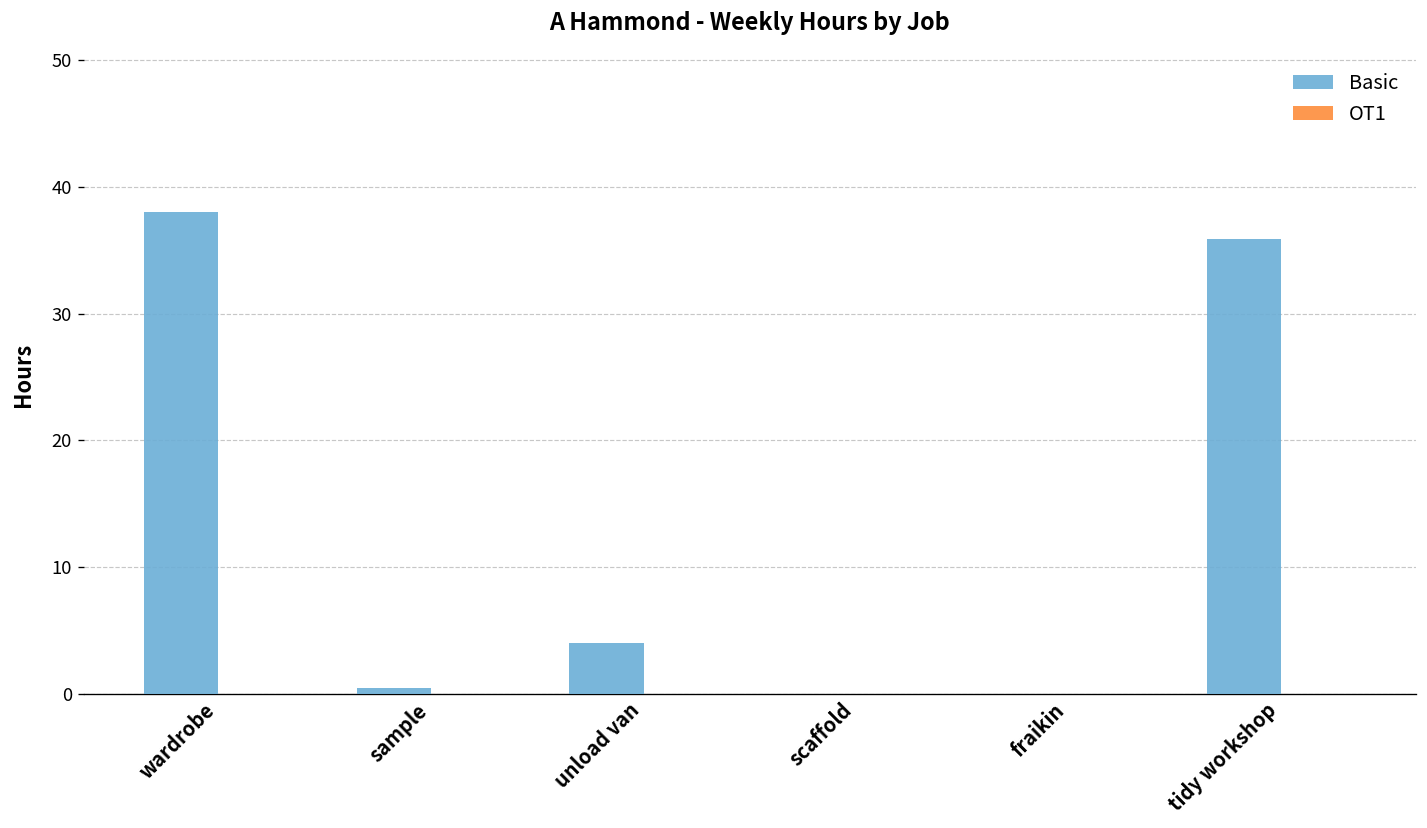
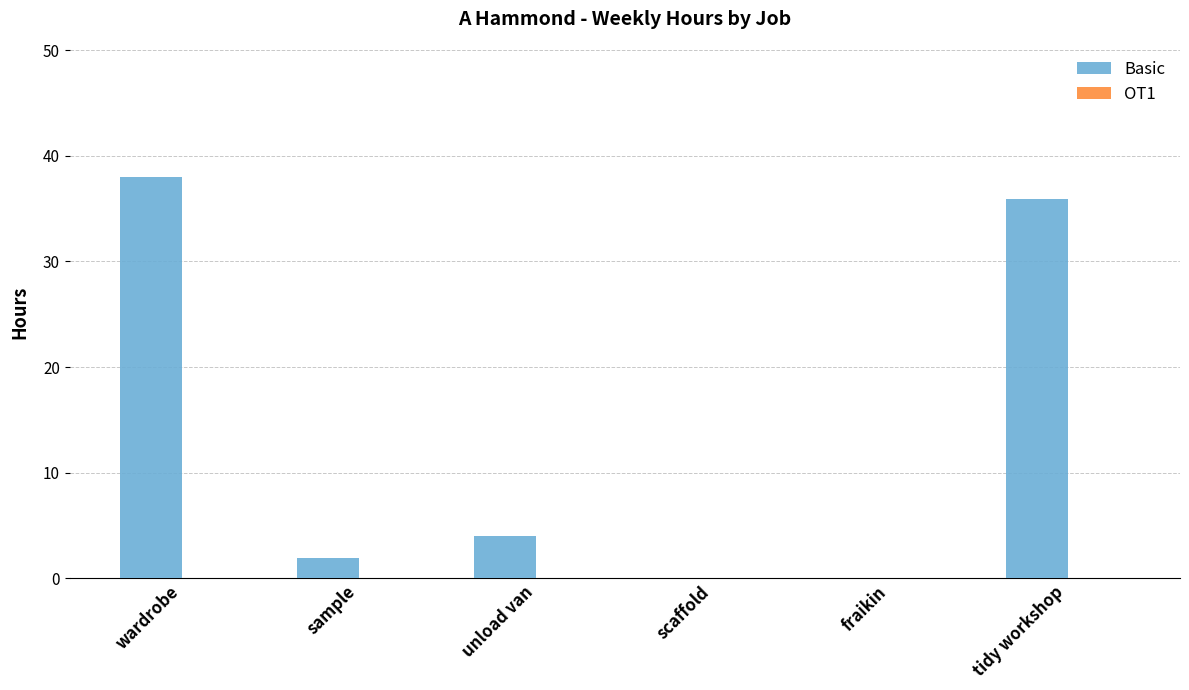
  {
    "Basic": {
      "wardrobe": 38.0,
-     "sample": 0.5,
+     "sample": 1.9,
      "unload van": 4.0,
      "scaffold": 0.0,
      "fraikin": 0.0,
      "tidy workshop": 35.9
    },
    "OT1": {
      "wardrobe": 0.0,
      "sample": 0.0,
      "unload van": 0.0,
      "scaffold": 0.0,
      "fraikin": 0.0,
      "tidy workshop": 0.0
    }
  }
